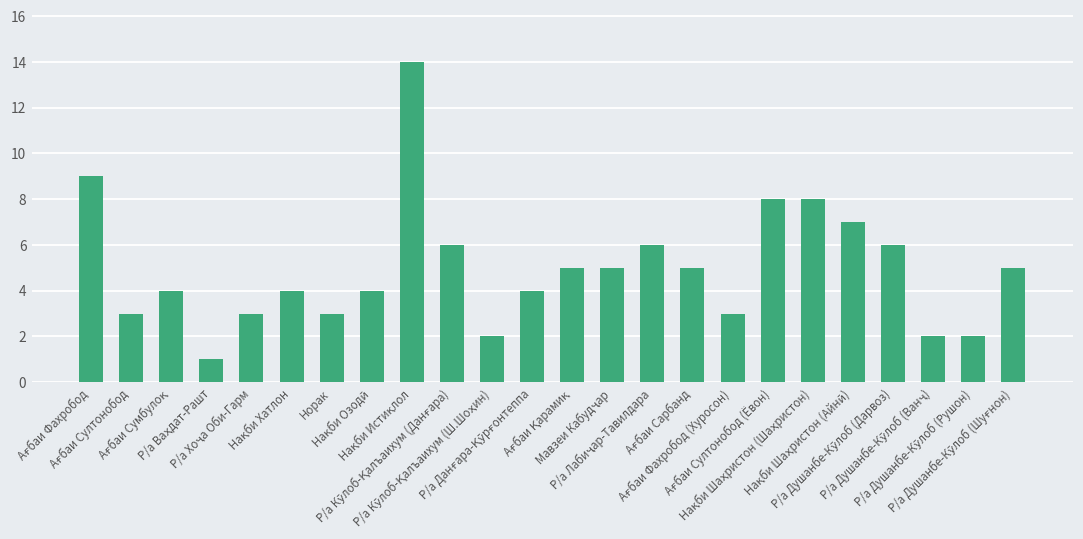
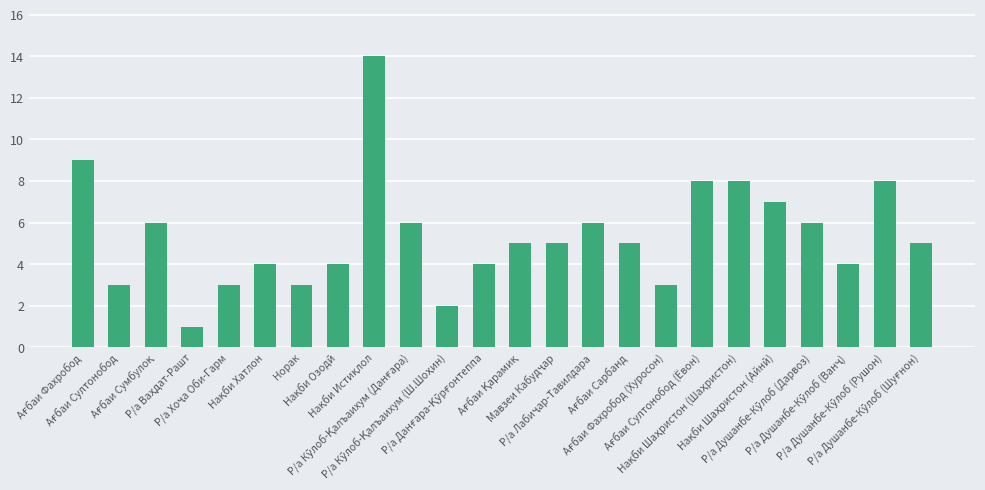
  {
    "Ағбаи Фахробод": 9,
    "Ағбаи Султонобод": 3,
-   "Ағбаи Сумбулоқ": 4,
+   "Ағбаи Сумбулоқ": 6,
    "Р/а Ваҳдат-Рашт": 1,
    "Р/а Хоҷа Оби-Гарм": 3,
    "Нақби Хатлон": 4,
    "Норак": 3,
    "Нақби Озодӣ": 4,
    "Нақби Истиқлол": 14,
    "Р/а Кӯлоб-Қалъаихум (Данғара)": 6,
    "Р/а Кӯлоб-Қалъаихум (Ш.Шоҳин)": 2,
    "Р/а Данғара-Қӯрғонтеппа": 4,
    "Ағбаи Қарамиқ": 5,
    "Мавзеи Кабудҷар": 5,
    "Р/а Лабиҷар-Тавилдара": 6,
    "Ағбаи Сарбанд": 5,
    "Ағбаи Фахробод (Хуросон)": 3,
    "Ағбаи Султонобод (Ёвон)": 8,
    "Нақби Шаҳристон (Шаҳристон)": 8,
    "Нақби Шаҳристон (Айнӣ)": 7,
    "Р/а Душанбе-Кӯлоб (Дарвоз)": 6,
-   "Р/а Душанбе-Кӯлоб (Ванҷ)": 2,
-   "Р/а Душанбе-Кӯлоб (Рушон)": 2,
+   "Р/а Душанбе-Кӯлоб (Ванҷ)": 4,
+   "Р/а Душанбе-Кӯлоб (Рушон)": 8,
    "Р/а Душанбе-Кӯлоб (Шуғнон)": 5
  }
